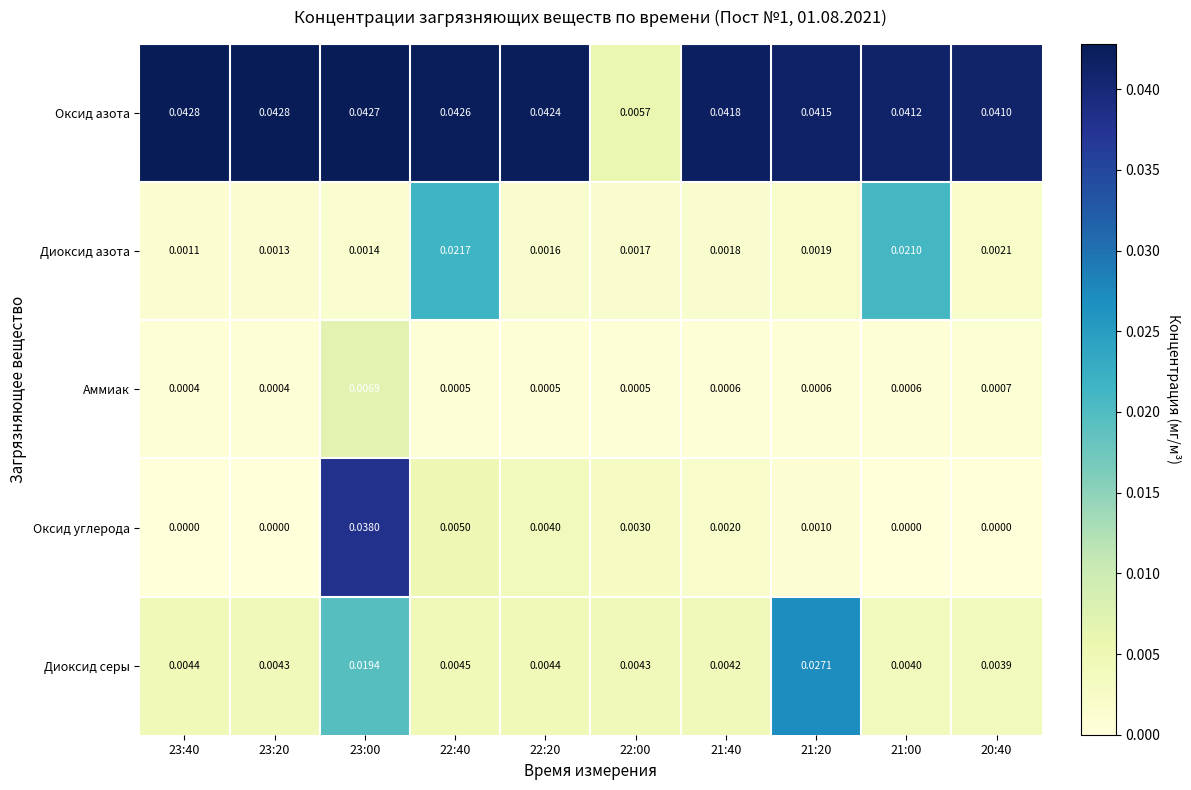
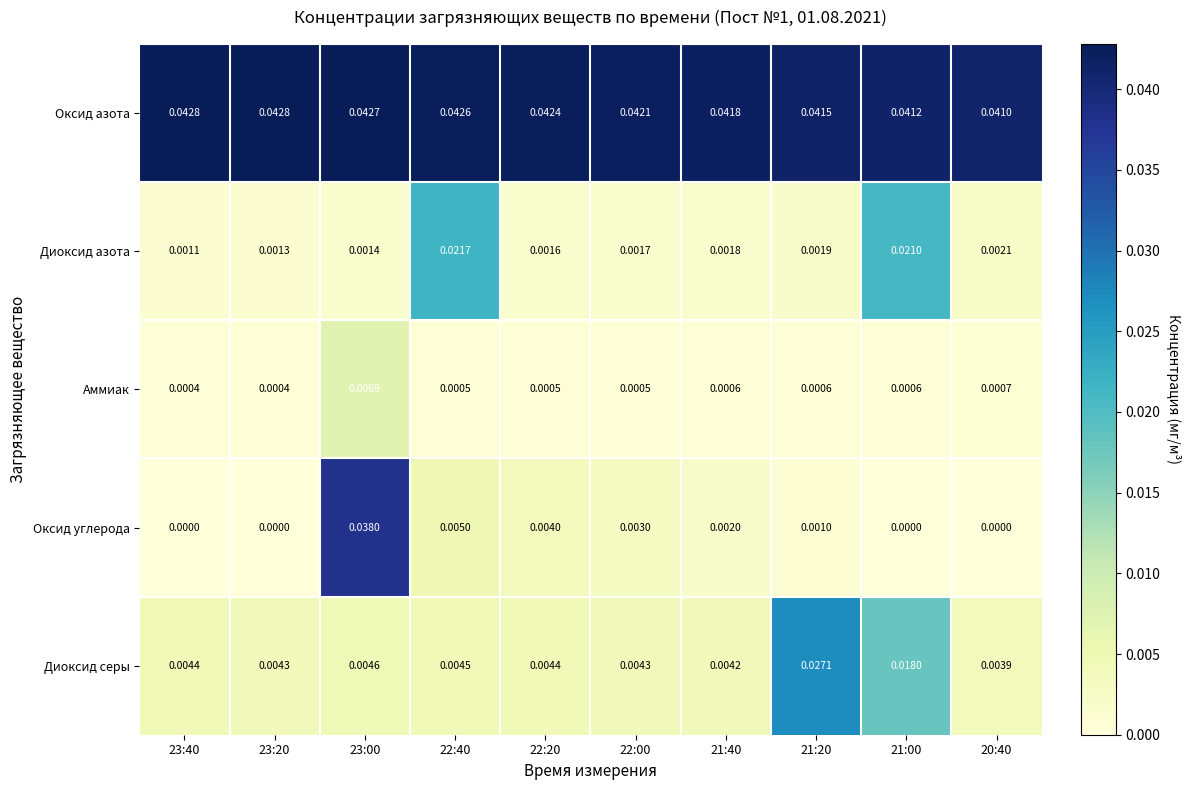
  {
    "Оксид азота": {
      "23:40": 0.0428,
      "23:20": 0.0428,
      "23:00": 0.0427,
      "22:40": 0.0426,
      "22:20": 0.0424,
-     "22:00": 0.0057,
+     "22:00": 0.0421,
      "21:40": 0.0418,
      "21:20": 0.0415,
      "21:00": 0.0412,
      "20:40": 0.0410
    },
    "Диоксид азота": {
      "23:40": 0.0011,
      "23:20": 0.0013,
      "23:00": 0.0014,
      "22:40": 0.0217,
      "22:20": 0.0016,
      "22:00": 0.0017,
      "21:40": 0.0018,
      "21:20": 0.0019,
      "21:00": 0.0210,
      "20:40": 0.0021
    },
    "Аммиак": {
      "23:40": 0.0004,
      "23:20": 0.0004,
      "23:00": 0.0069,
      "22:40": 0.0005,
      "22:20": 0.0005,
      "22:00": 0.0005,
      "21:40": 0.0006,
      "21:20": 0.0006,
      "21:00": 0.0006,
      "20:40": 0.0007
    },
    "Оксид углерода": {
      "23:40": 0.0000,
      "23:20": 0.0000,
      "23:00": 0.0380,
      "22:40": 0.0050,
      "22:20": 0.0040,
      "22:00": 0.0030,
      "21:40": 0.0020,
      "21:20": 0.0010,
      "21:00": 0.0000,
      "20:40": 0.0000
    },
    "Диоксид серы": {
      "23:40": 0.0044,
      "23:20": 0.0043,
-     "23:00": 0.0194,
+     "23:00": 0.0046,
      "22:40": 0.0045,
      "22:20": 0.0044,
      "22:00": 0.0043,
      "21:40": 0.0042,
      "21:20": 0.0271,
-     "21:00": 0.0040,
+     "21:00": 0.0180,
      "20:40": 0.0039
    }
  }
